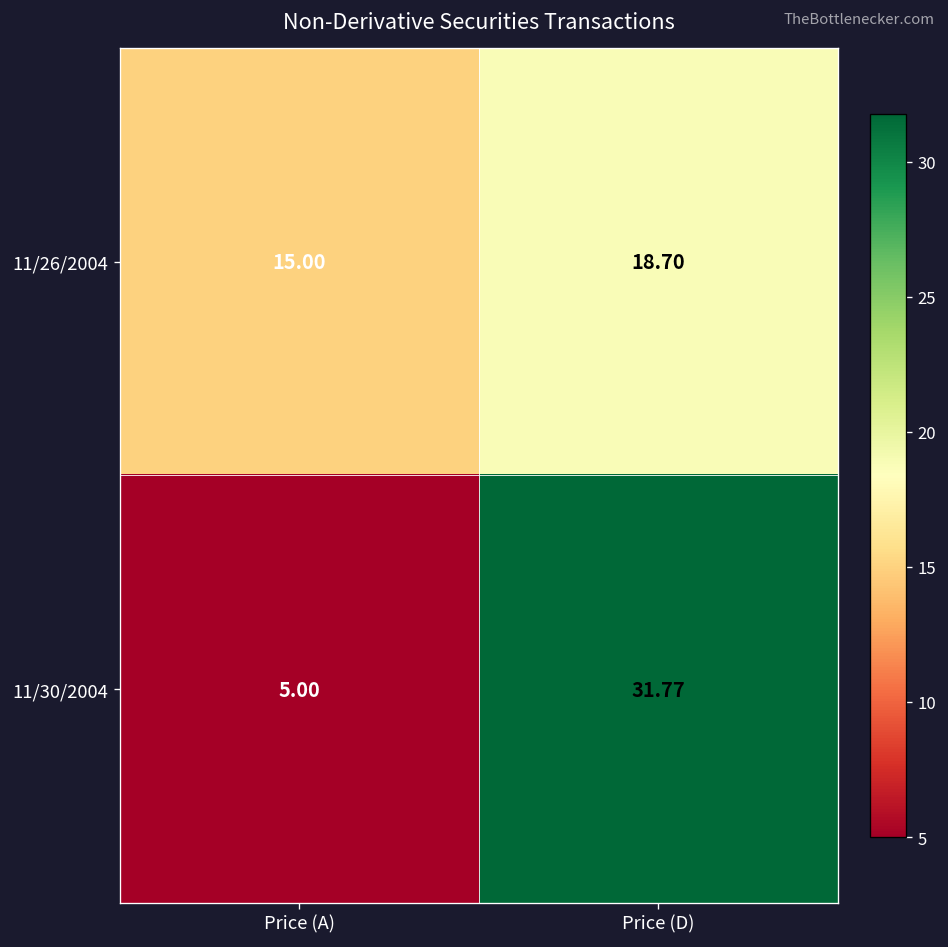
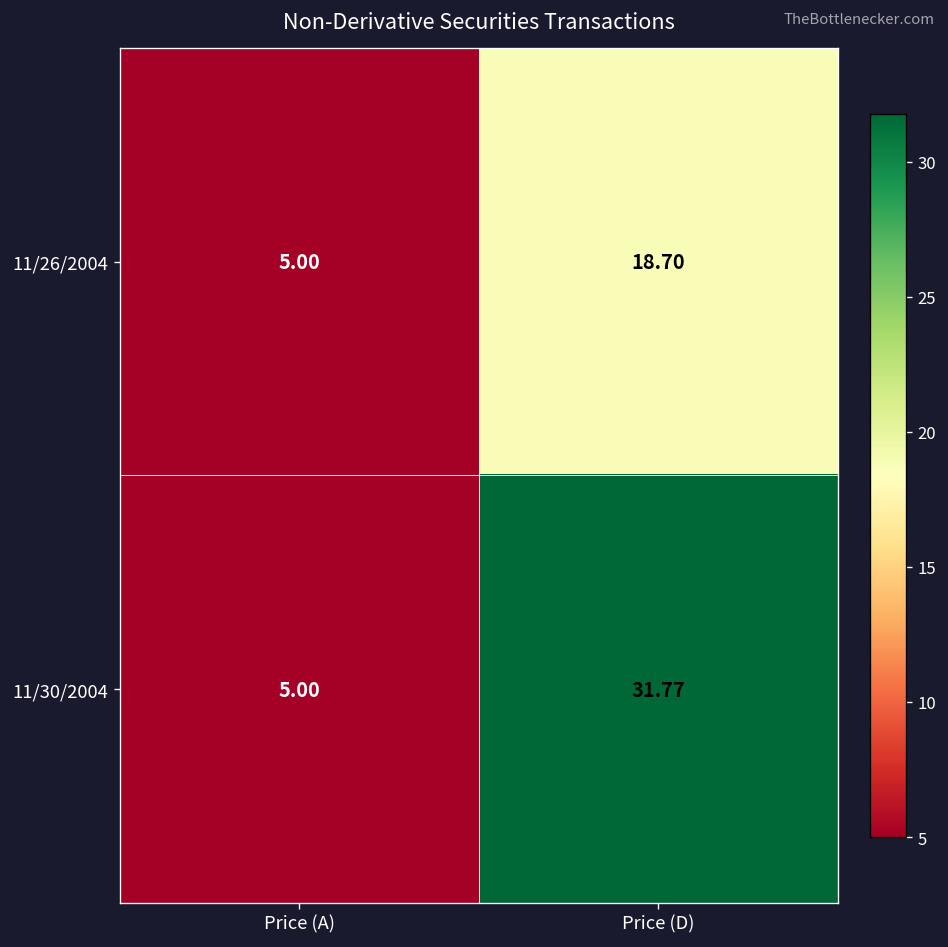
  {
    "11/26/2004": {
-     "Price (A)": 15.00,
+     "Price (A)": 5.00,
      "Price (D)": 18.70
    },
    "11/30/2004": {
      "Price (A)": 5.00,
      "Price (D)": 31.77
    }
  }
